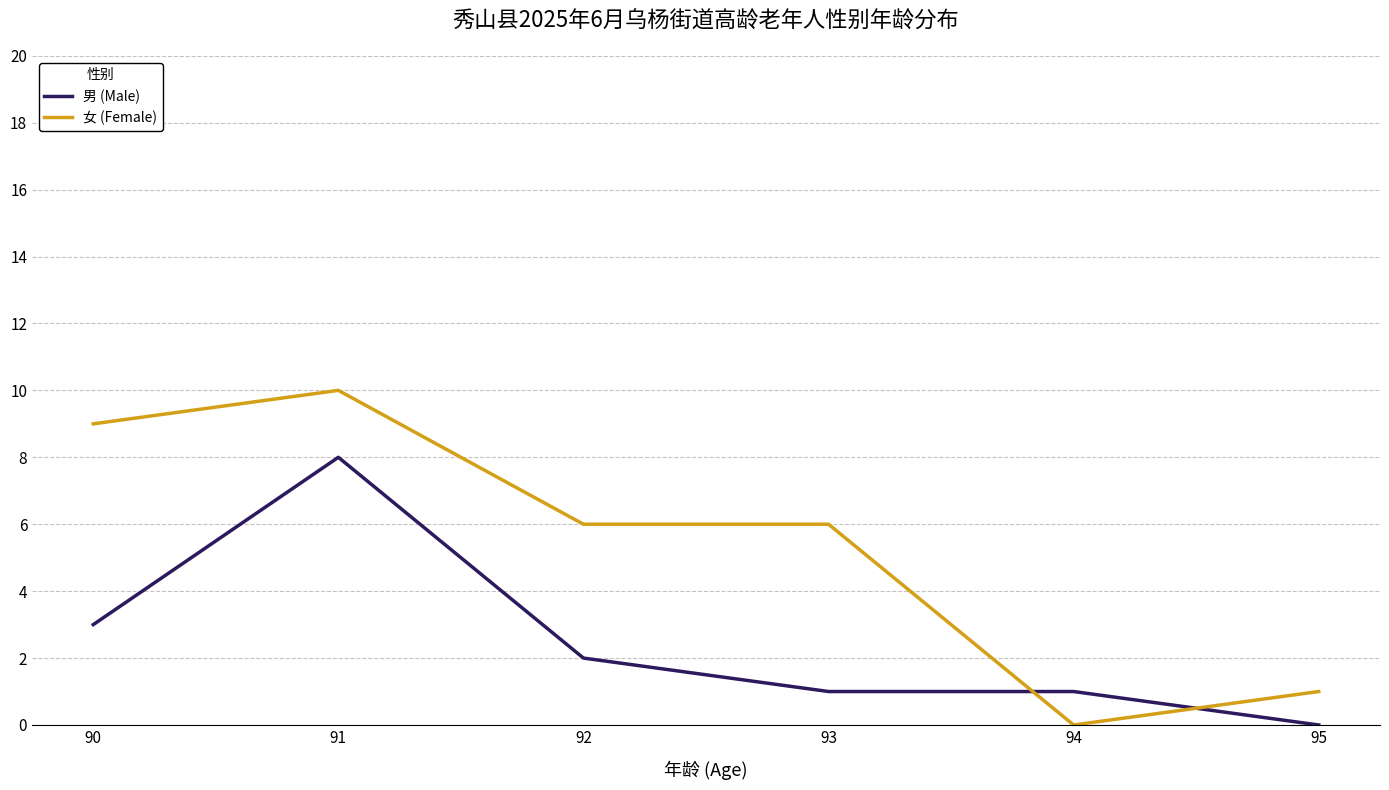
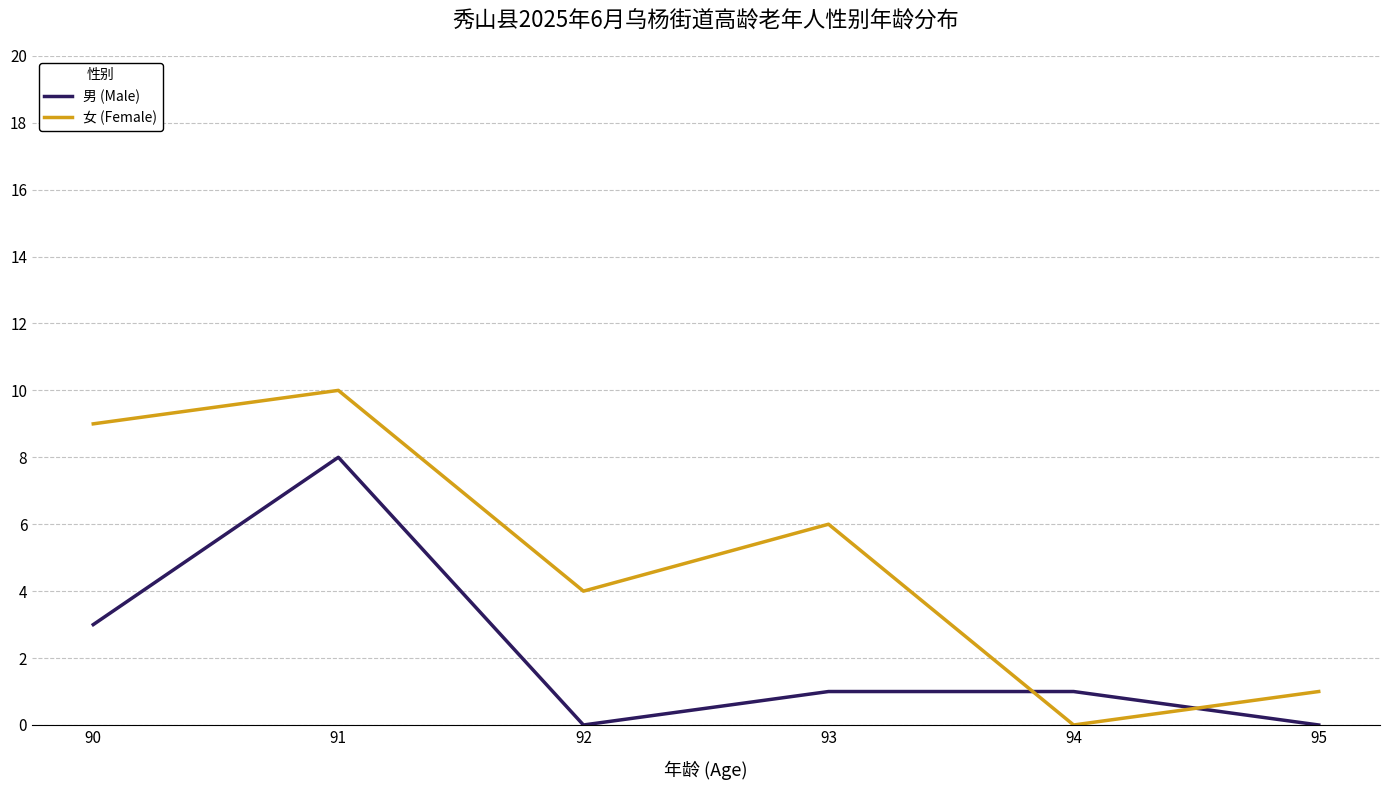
  {
    "男 (Male)": {
      "90": 3,
      "91": 8,
-     "92": 2,
+     "92": 0,
      "93": 1,
      "94": 1,
      "95": 0
    },
    "女 (Female)": {
      "90": 9,
      "91": 10,
-     "92": 6,
+     "92": 4,
      "93": 6,
      "94": 0,
      "95": 1
    }
  }
